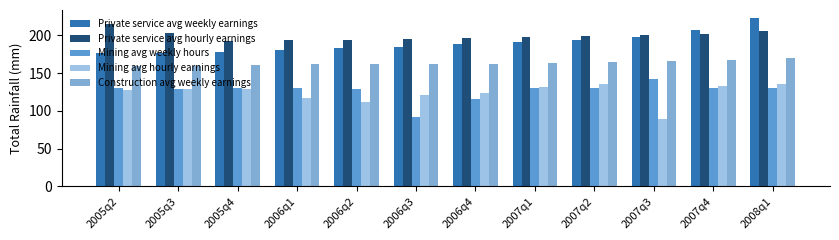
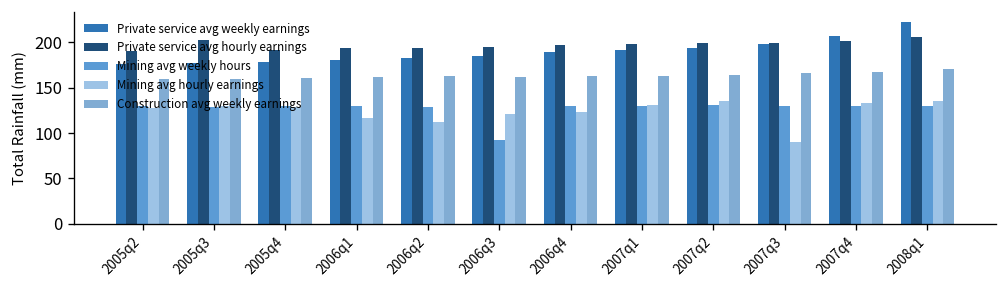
  {
    "Private service avg hourly earnings": {
-     "2005q2": 220,
+     "2005q2": 190,
      "2005q3": 200,
      "2005q4": 190,
      "2006q1": 190,
      "2006q2": 190,
      "2006q3": 200,
      "2006q4": 200,
      "2007q1": 200,
      "2007q2": 200,
      "2007q3": 200,
      "2007q4": 200,
      "2008q1": 210
    },
    "Mining avg weekly hours": {
      "2005q2": 130,
      "2005q3": 130,
      "2005q4": 130,
      "2006q1": 130,
      "2006q2": 130,
      "2006q3": 90,
-     "2006q4": 120,
+     "2006q4": 130,
      "2007q1": 130,
      "2007q2": 130,
-     "2007q3": 140,
+     "2007q3": 130,
      "2007q4": 130,
      "2008q1": 130
    },
    "Mining avg hourly earnings": {
      "2005q2": 130,
      "2005q3": 130,
      "2005q4": 130,
      "2006q1": 120,
      "2006q2": 110,
      "2006q3": 120,
      "2006q4": 120,
      "2007q1": 130,
      "2007q2": 130,
      "2007q3": 90,
      "2007q4": 130,
      "2008q1": 140
    }
  }
